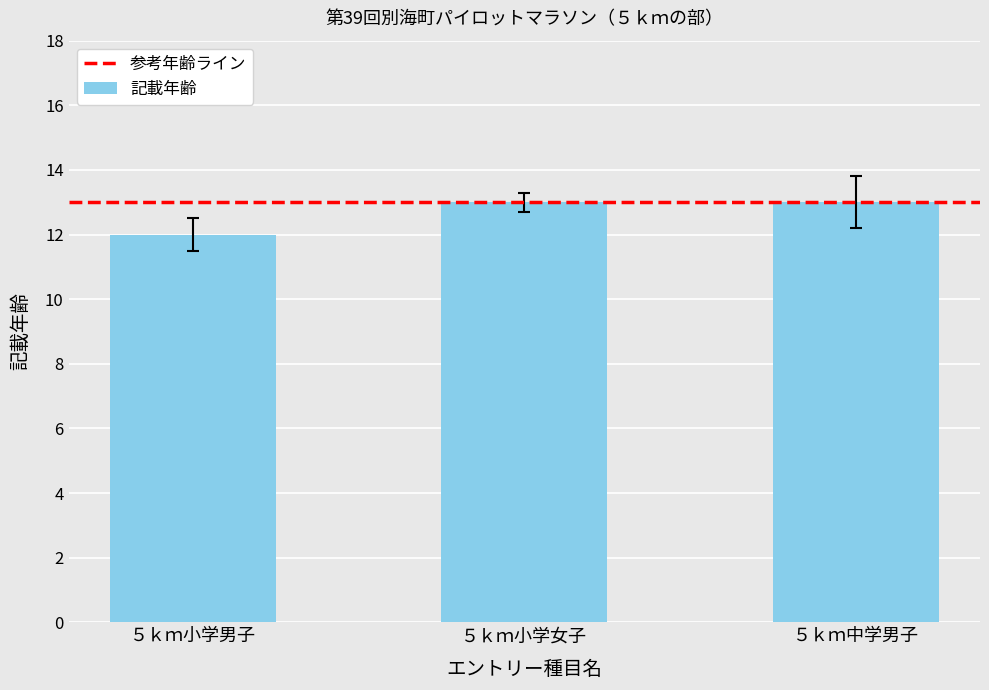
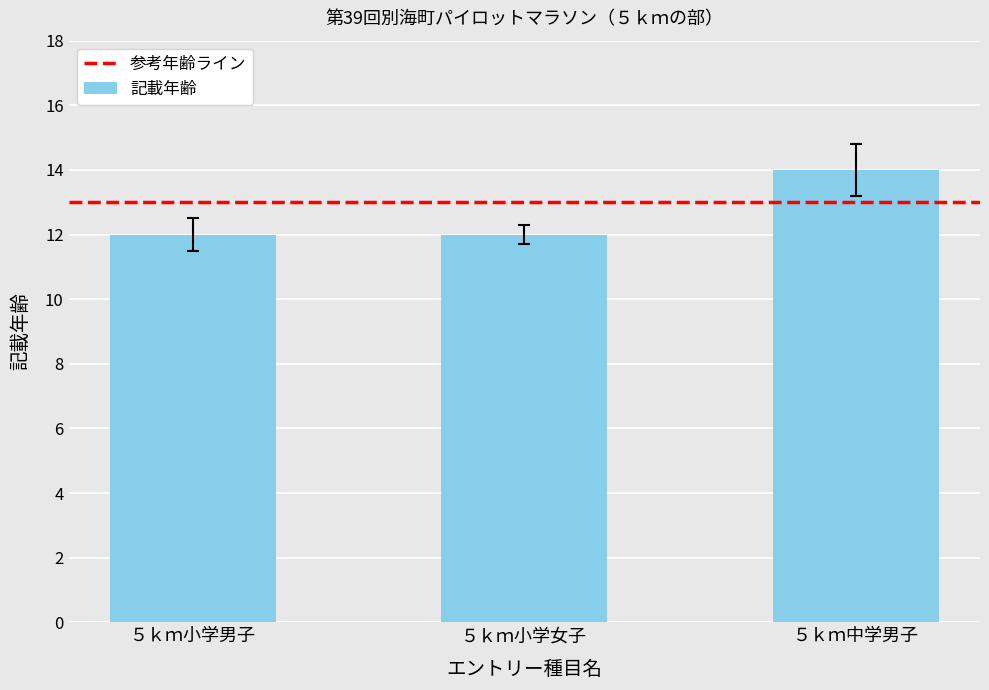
  {
    "記載年齢": {
      "５ｋｍ小学男子": 12,
-     "５ｋｍ小学女子": 13,
-     "５ｋｍ中学男子": 13
+     "５ｋｍ小学女子": 12,
+     "５ｋｍ中学男子": 14
    }
  }
